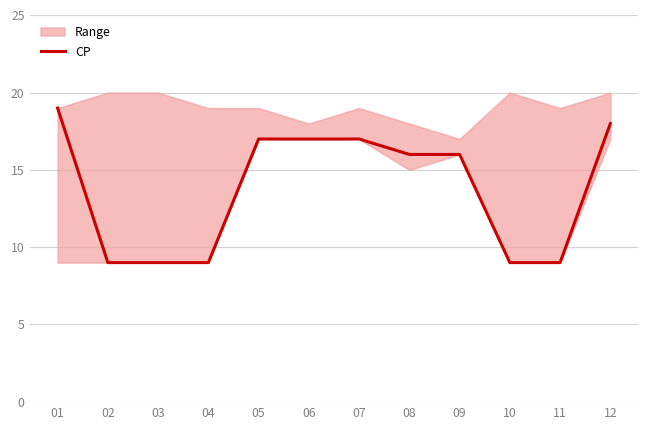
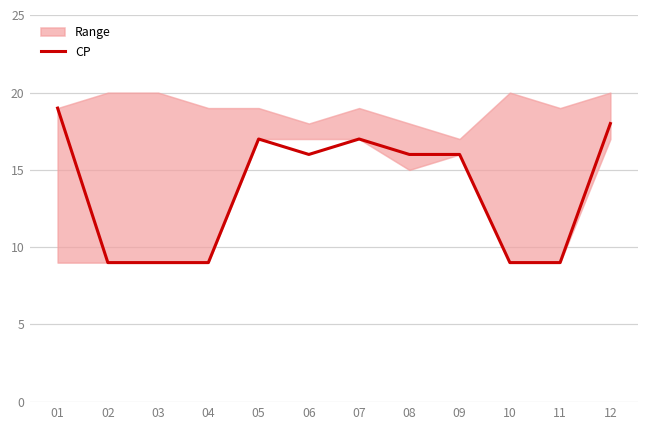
  {
    "CP": {
      "02": 9,
      "03": 9,
      "04": 9,
      "05": 17,
-     "06": 17,
+     "06": 16,
      "07": 17,
      "08": 16,
      "09": 16,
      "10": 9,
      "11": 9,
      "12": 18
    }
  }
